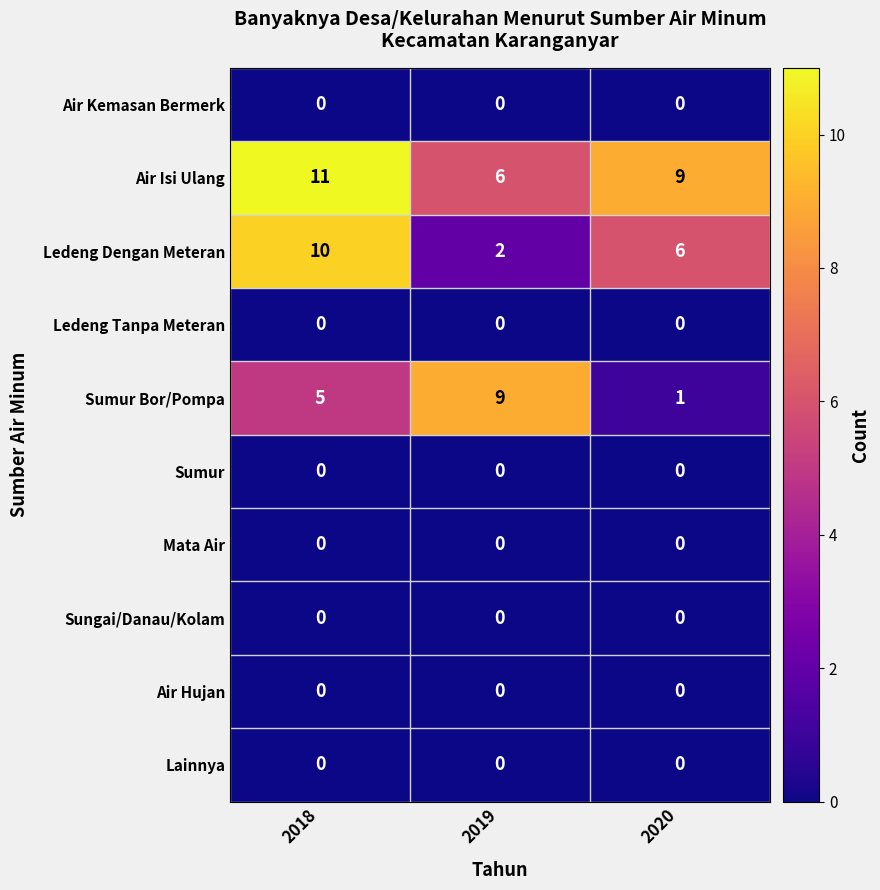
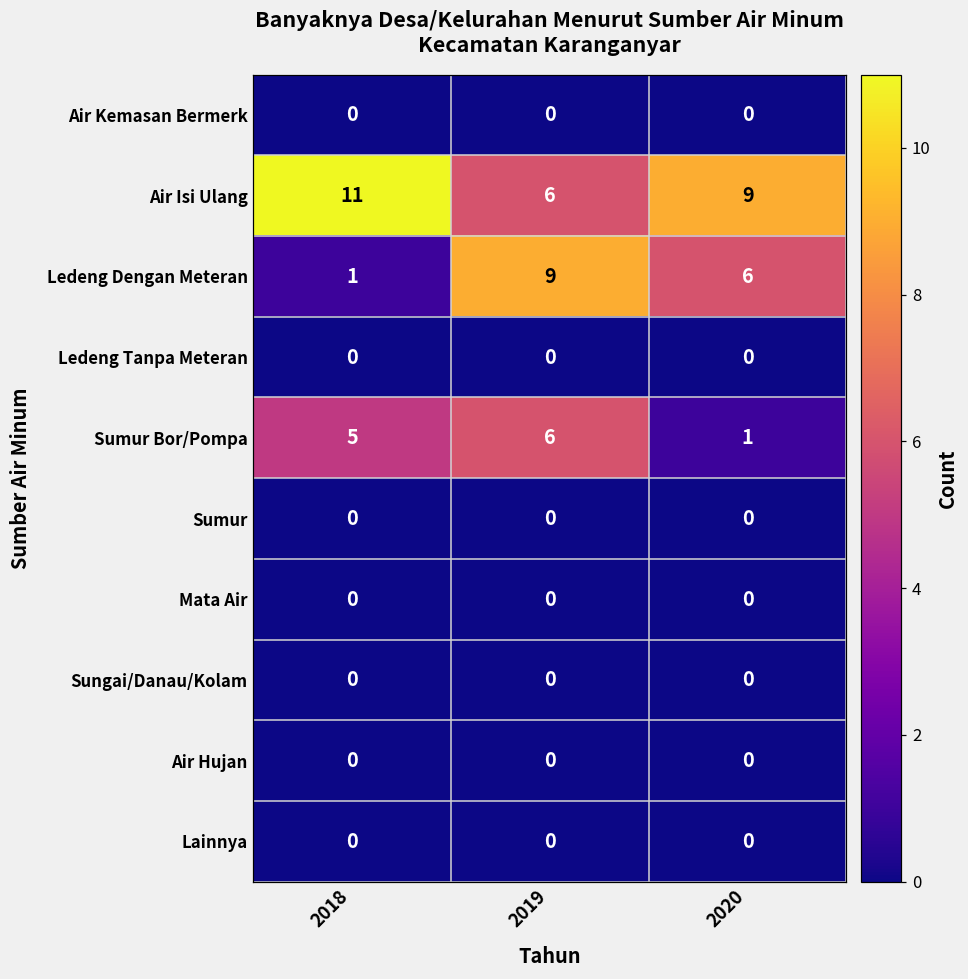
  {
    "Air Kemasan Bermerk": {
      "2018": 0,
      "2019": 0,
      "2020": 0
    },
    "Air Isi Ulang": {
      "2018": 11,
      "2019": 6,
      "2020": 9
    },
    "Ledeng Dengan Meteran": {
-     "2018": 10,
-     "2019": 2,
+     "2018": 1,
+     "2019": 9,
      "2020": 6
    },
    "Ledeng Tanpa Meteran": {
      "2018": 0,
      "2019": 0,
      "2020": 0
    },
    "Sumur Bor/Pompa": {
      "2018": 5,
-     "2019": 9,
+     "2019": 6,
      "2020": 1
    },
    "Sumur": {
      "2018": 0,
      "2019": 0,
      "2020": 0
    },
    "Mata Air": {
      "2018": 0,
      "2019": 0,
      "2020": 0
    },
    "Sungai/Danau/Kolam": {
      "2018": 0,
      "2019": 0,
      "2020": 0
    },
    "Air Hujan": {
      "2018": 0,
      "2019": 0,
      "2020": 0
    },
    "Lainnya": {
      "2018": 0,
      "2019": 0,
      "2020": 0
    }
  }
